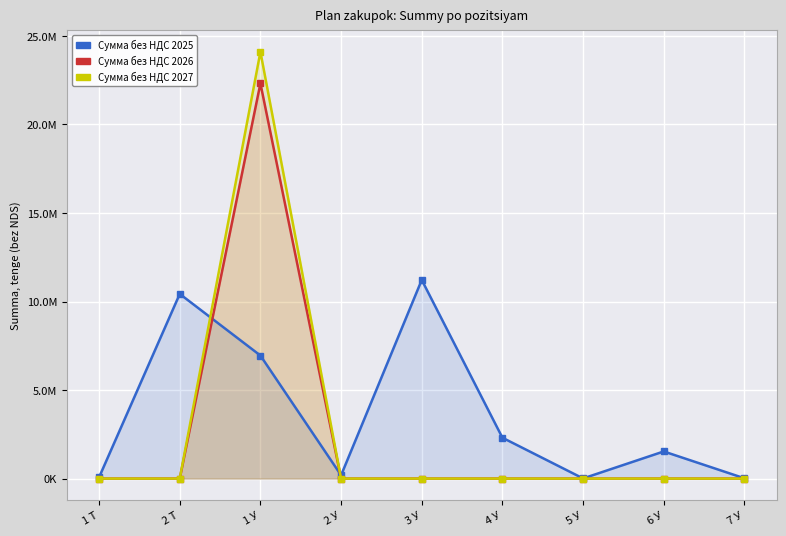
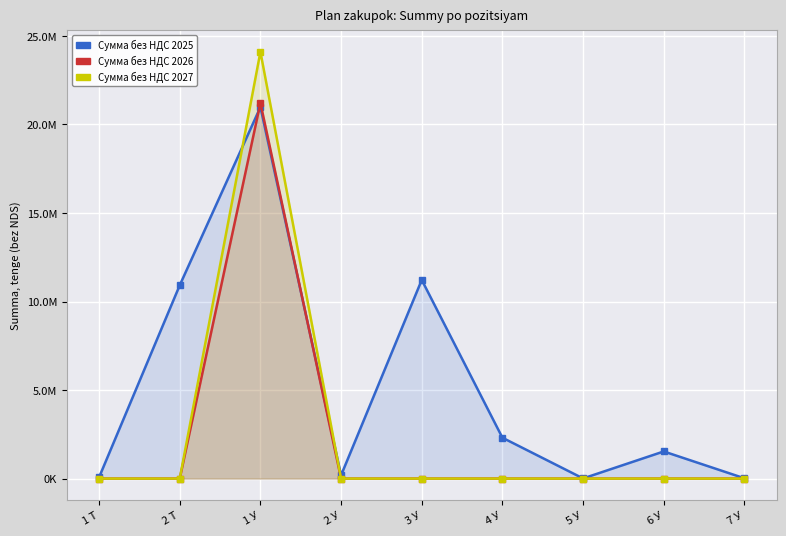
  {
    "Сумма без НДС 2025": {
-     "2 Т": 10400000,
-     "1 У": 6900000,
+     "2 Т": 10900000,
+     "1 У": 21000000,
      "2 У": 200000,
      "3 У": 11200000,
      "4 У": 2300000,
      "6 У": 1500000
    },
    "Сумма без НДС 2026": {
-     "1 У": 22300000
+     "1 У": 21200000
    },
    "Сумма без НДС 2027": {
      "1 У": 24100000
    }
  }
